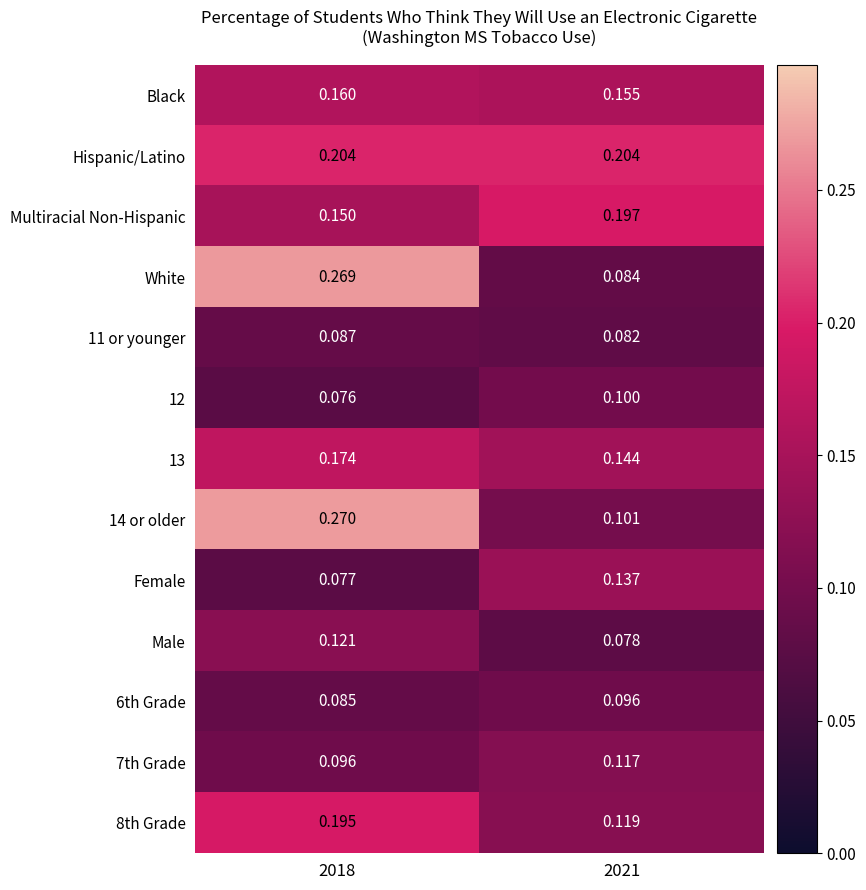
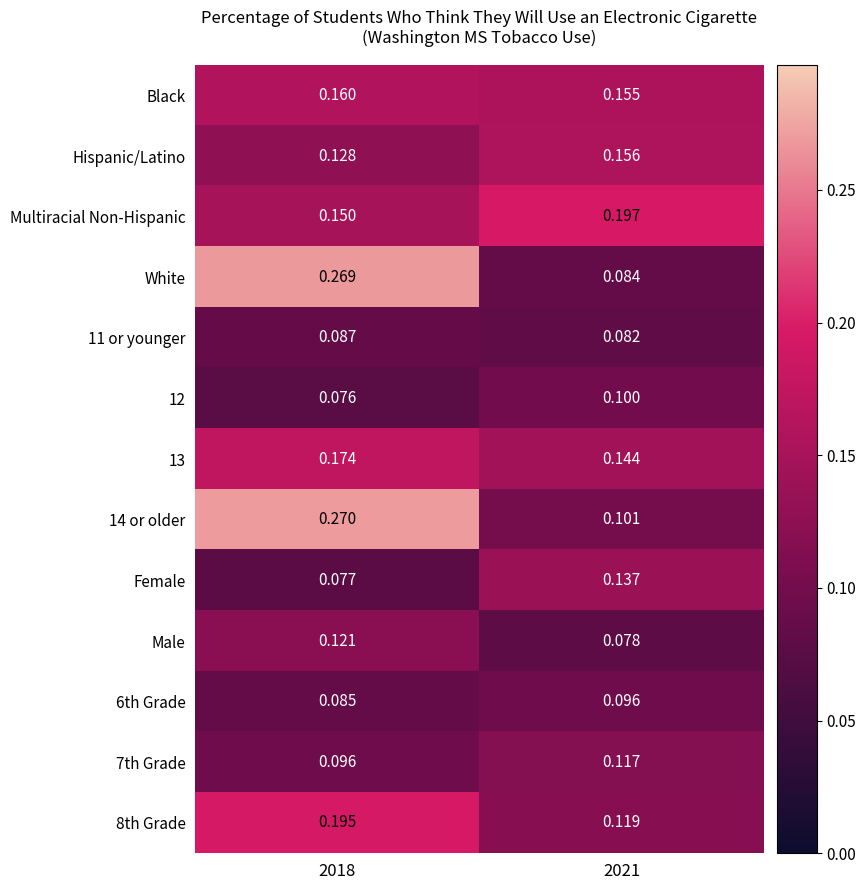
  {
    "Black": {
      "2018": 0.160,
      "2021": 0.155
    },
    "Hispanic/Latino": {
-     "2018": 0.204,
-     "2021": 0.204
+     "2018": 0.128,
+     "2021": 0.156
    },
    "Multiracial Non-Hispanic": {
      "2018": 0.150,
      "2021": 0.197
    },
    "White": {
      "2018": 0.269,
      "2021": 0.084
    },
    "11 or younger": {
      "2018": 0.087,
      "2021": 0.082
    },
    "12": {
      "2018": 0.076,
      "2021": 0.100
    },
    "13": {
      "2018": 0.174,
      "2021": 0.144
    },
    "14 or older": {
      "2018": 0.270,
      "2021": 0.101
    },
    "Female": {
      "2018": 0.077,
      "2021": 0.137
    },
    "Male": {
      "2018": 0.121,
      "2021": 0.078
    },
    "6th Grade": {
      "2018": 0.085,
      "2021": 0.096
    },
    "7th Grade": {
      "2018": 0.096,
      "2021": 0.117
    },
    "8th Grade": {
      "2018": 0.195,
      "2021": 0.119
    }
  }
